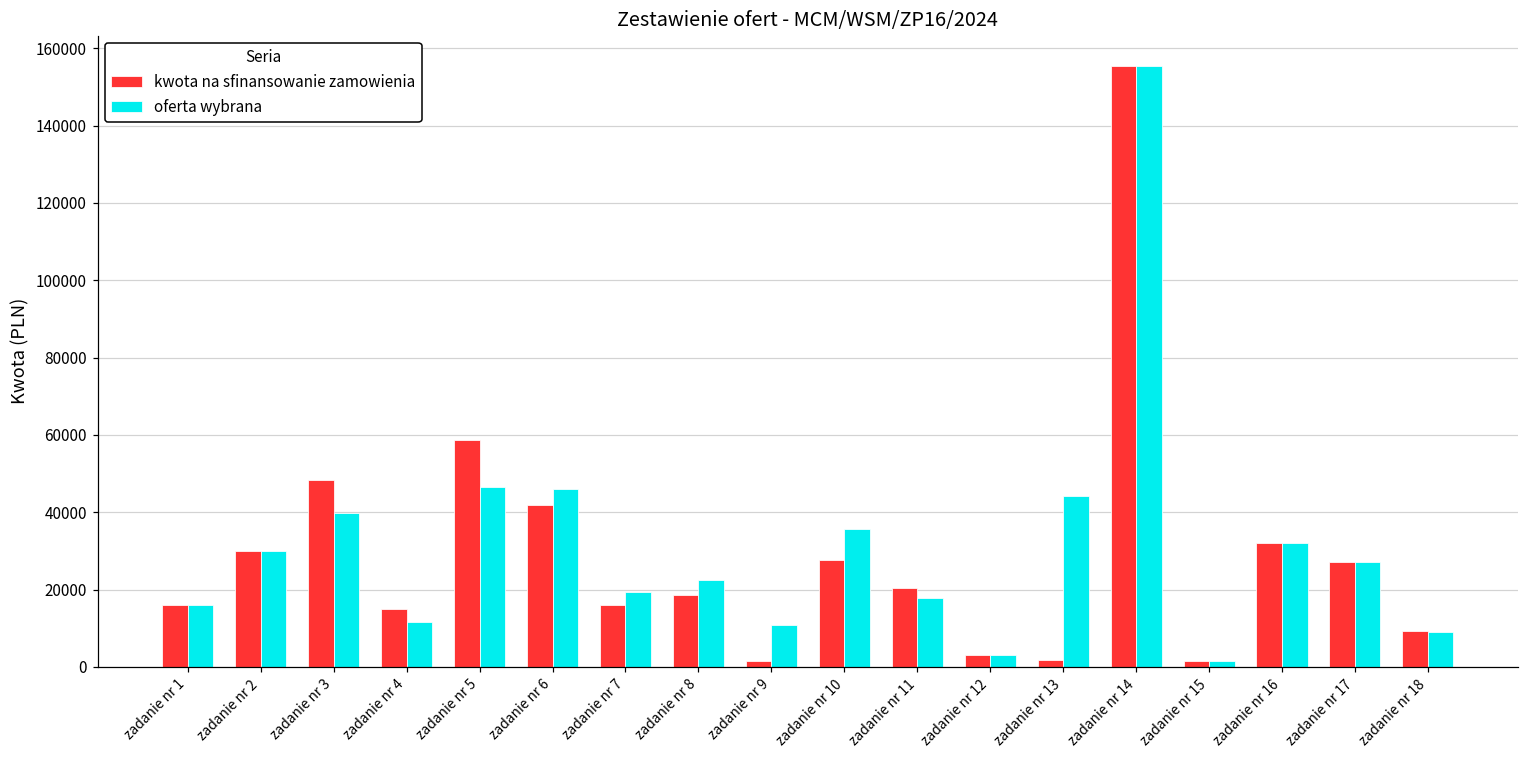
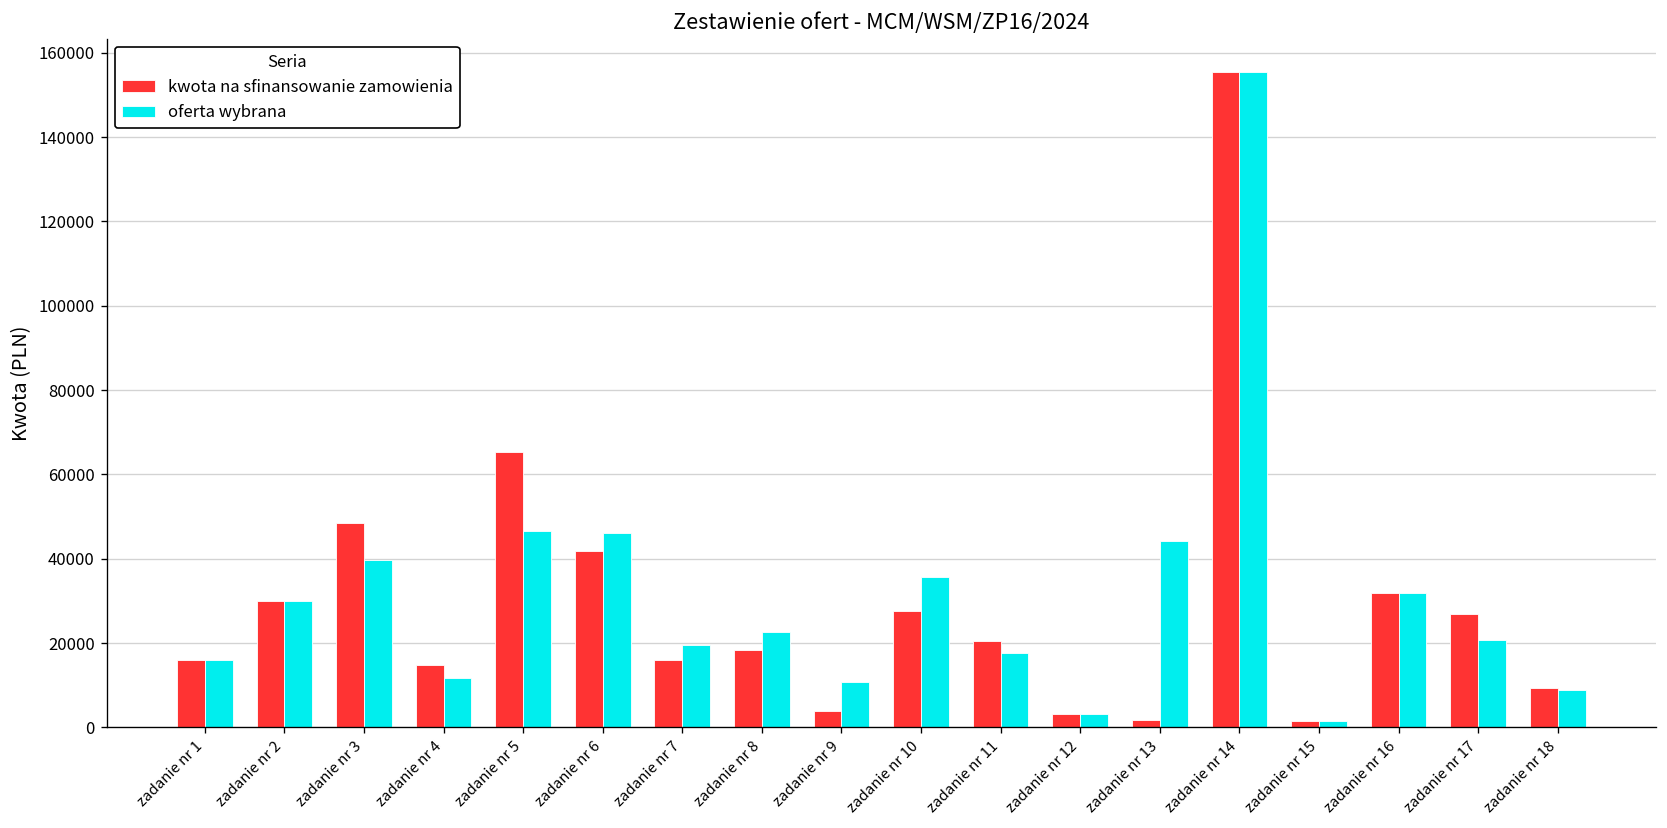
  {
    "kwota na sfinansowanie zamowienia": {
      "zadanie nr 1": 16000,
      "zadanie nr 2": 30000,
      "zadanie nr 3": 48000,
      "zadanie nr 4": 15000,
-     "zadanie nr 5": 59000,
+     "zadanie nr 5": 65000,
      "zadanie nr 6": 42000,
      "zadanie nr 7": 16000,
      "zadanie nr 8": 18000,
-     "zadanie nr 9": 1000,
+     "zadanie nr 9": 4000,
      "zadanie nr 10": 28000,
      "zadanie nr 11": 20000,
      "zadanie nr 12": 3000,
      "zadanie nr 13": 2000,
      "zadanie nr 14": 156000,
      "zadanie nr 15": 1000,
      "zadanie nr 16": 32000,
      "zadanie nr 17": 27000,
      "zadanie nr 18": 9000
    },
    "oferta wybrana": {
      "zadanie nr 1": 16000,
      "zadanie nr 2": 30000,
      "zadanie nr 3": 40000,
      "zadanie nr 4": 12000,
      "zadanie nr 5": 47000,
      "zadanie nr 6": 46000,
      "zadanie nr 7": 19000,
      "zadanie nr 8": 23000,
      "zadanie nr 9": 11000,
      "zadanie nr 10": 36000,
      "zadanie nr 11": 18000,
      "zadanie nr 12": 3000,
      "zadanie nr 13": 44000,
      "zadanie nr 14": 156000,
      "zadanie nr 15": 1000,
      "zadanie nr 16": 32000,
-     "zadanie nr 17": 27000,
+     "zadanie nr 17": 21000,
      "zadanie nr 18": 9000
    }
  }
